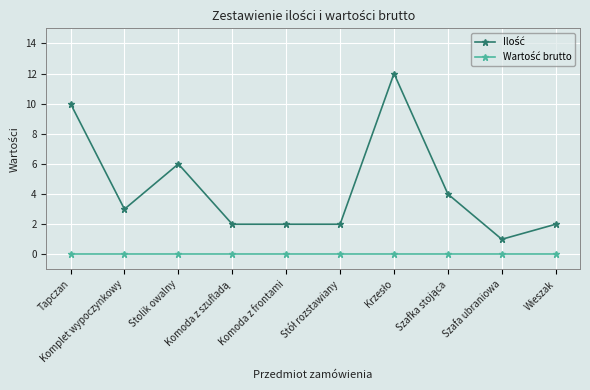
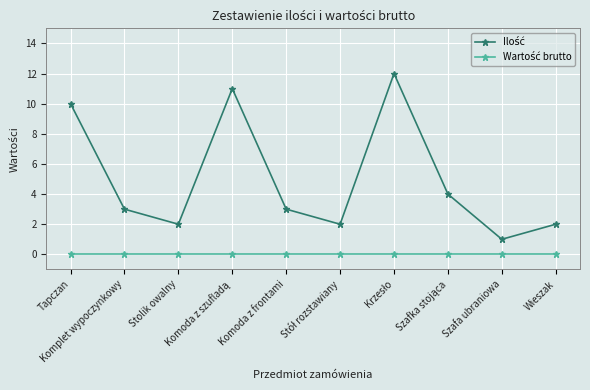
  {
    "Ilość": {
      "Tapczan": 10,
      "Komplet wypoczynkowy": 3,
-     "Stolik owalny": 6,
-     "Komoda z szufladą": 2,
-     "Komoda z frontami": 2,
+     "Stolik owalny": 2,
+     "Komoda z szufladą": 11,
+     "Komoda z frontami": 3,
      "Stół rozstawiany": 2,
      "Krzesło": 12,
      "Szafka stojąca": 4,
      "Szafa ubraniowa": 1,
      "Wieszak": 2
    },
    "Wartość brutto": {
      "Tapczan": 0,
      "Komplet wypoczynkowy": 0,
      "Stolik owalny": 0,
      "Komoda z szufladą": 0,
      "Komoda z frontami": 0,
      "Stół rozstawiany": 0,
      "Krzesło": 0,
      "Szafka stojąca": 0,
      "Szafa ubraniowa": 0,
      "Wieszak": 0
    }
  }
